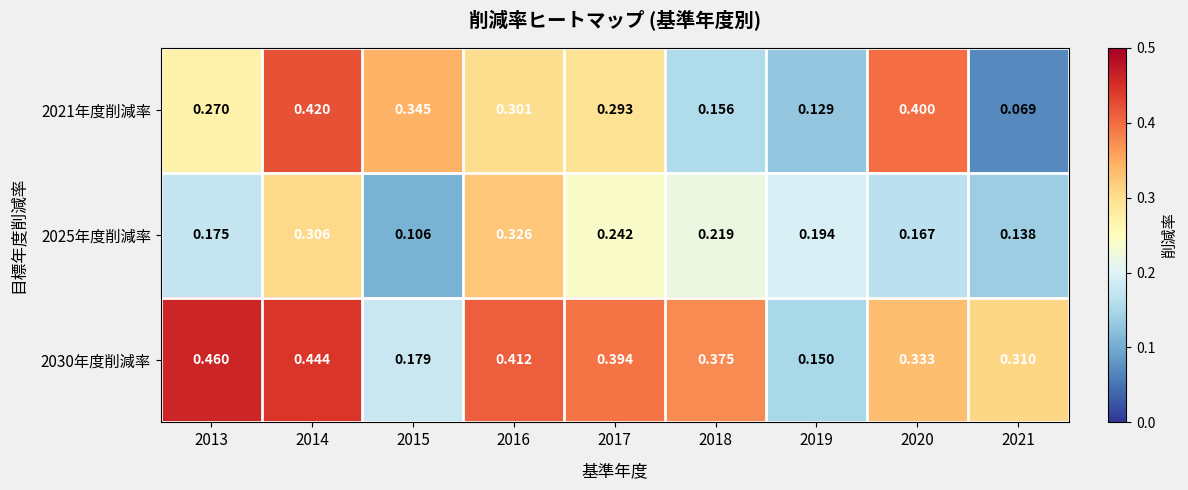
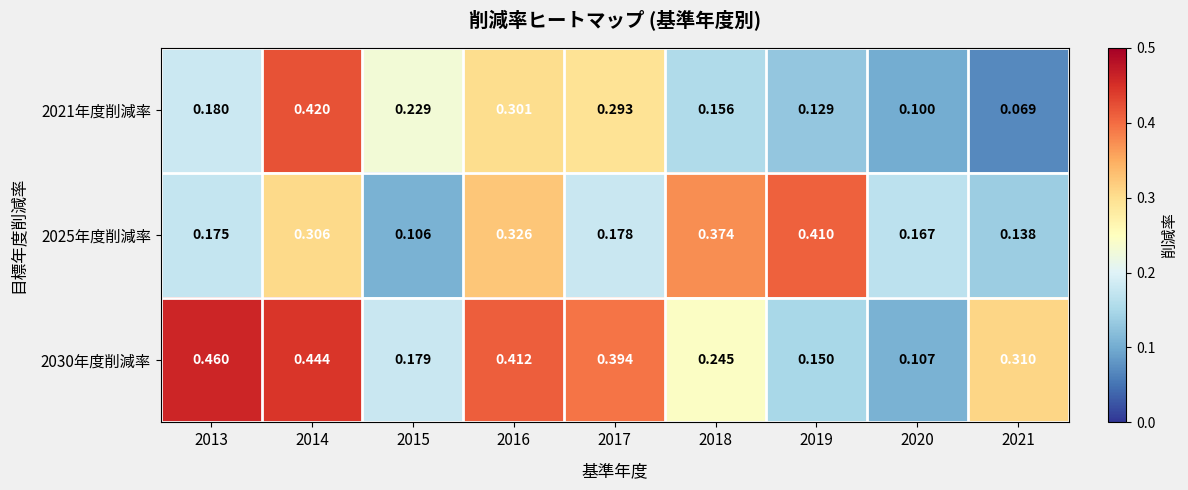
  {
    "2021年度削減率": {
-     "2013": 0.270,
+     "2013": 0.180,
      "2014": 0.420,
-     "2015": 0.345,
+     "2015": 0.229,
      "2016": 0.301,
      "2017": 0.293,
      "2018": 0.156,
      "2019": 0.129,
-     "2020": 0.400,
+     "2020": 0.100,
      "2021": 0.069
    },
    "2025年度削減率": {
      "2013": 0.175,
      "2014": 0.306,
      "2015": 0.106,
      "2016": 0.326,
-     "2017": 0.242,
-     "2018": 0.219,
-     "2019": 0.194,
+     "2017": 0.178,
+     "2018": 0.374,
+     "2019": 0.410,
      "2020": 0.167,
      "2021": 0.138
    },
    "2030年度削減率": {
      "2013": 0.460,
      "2014": 0.444,
      "2015": 0.179,
      "2016": 0.412,
      "2017": 0.394,
-     "2018": 0.375,
+     "2018": 0.245,
      "2019": 0.150,
-     "2020": 0.333,
+     "2020": 0.107,
      "2021": 0.310
    }
  }
